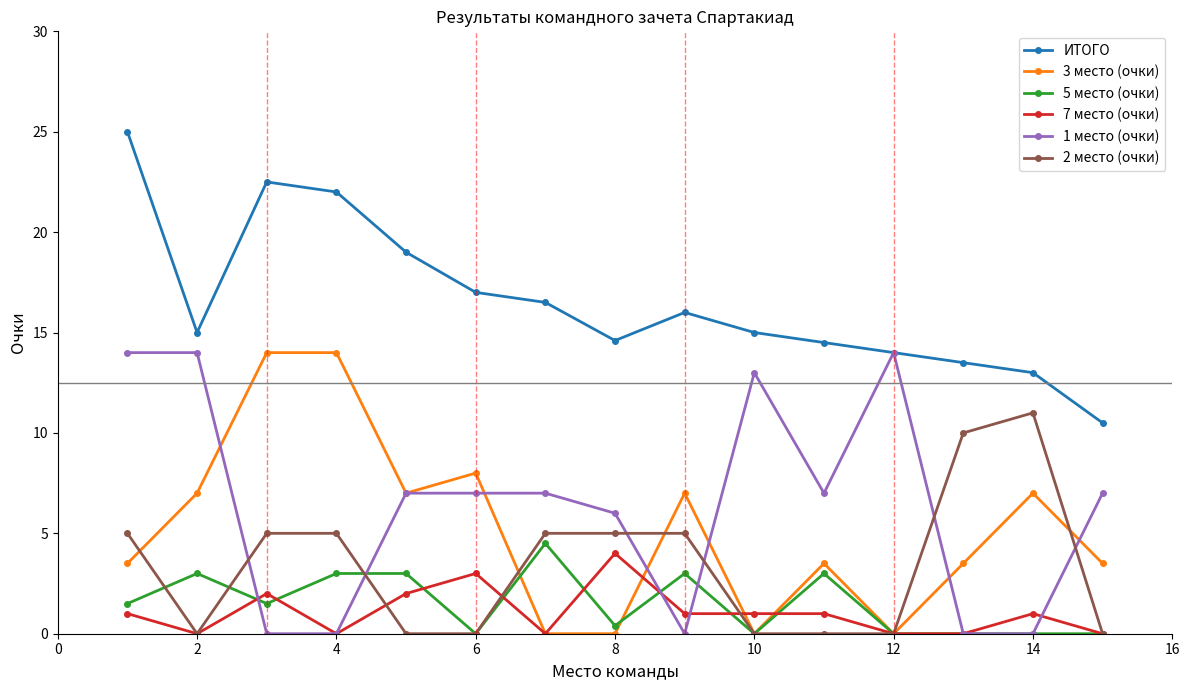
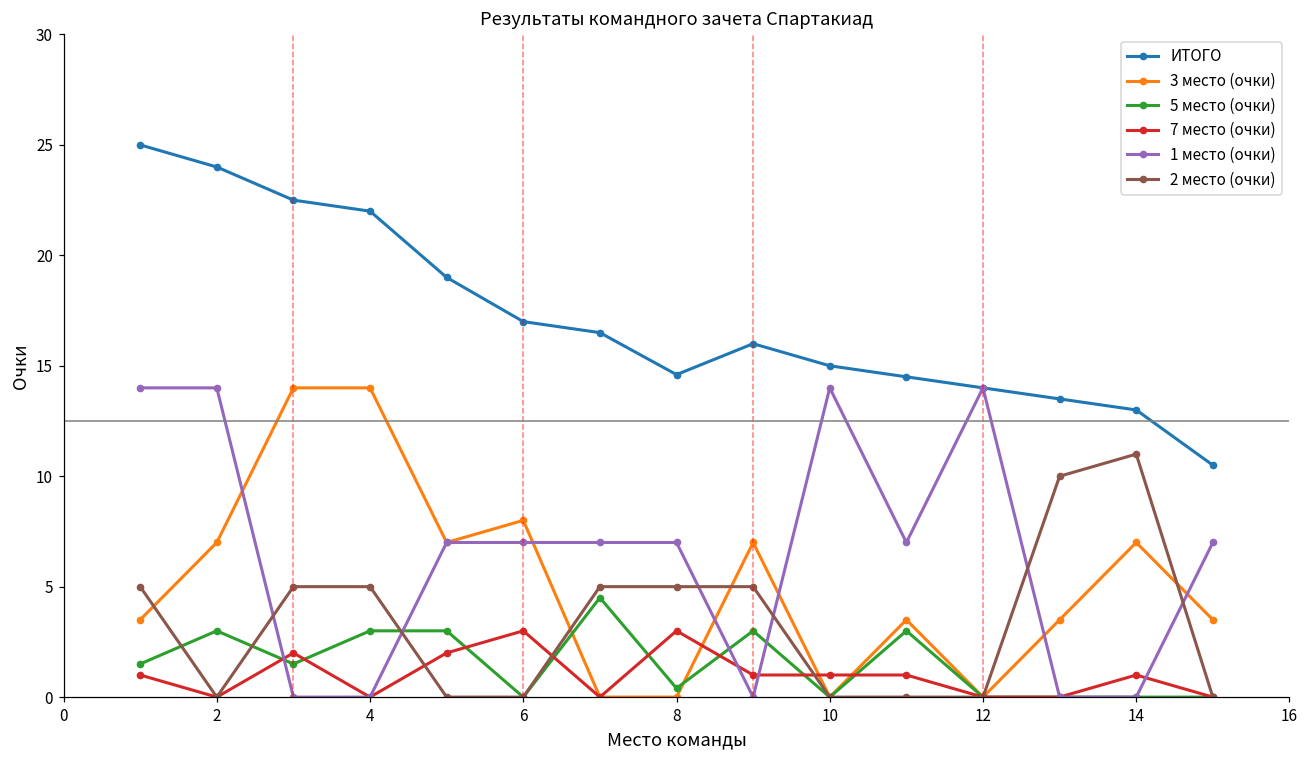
  {
    "ИТОГО": {
-     "2": 15,
+     "2": 24,
      "4": 22,
      "6": 17,
      "8": 14.6,
      "10": 15,
      "14": 13
    },
    "3 место (очки)": {
      "2": 7,
      "4": 14,
      "6": 8,
      "8": 0,
      "14": 7
    },
    "5 место (очки)": {
      "2": 3,
      "4": 3,
      "8": 0.4
    },
    "7 место (очки)": {
      "6": 3,
-     "8": 4,
+     "8": 3,
      "10": 1,
      "14": 1
    },
    "1 место (очки)": {
      "2": 14,
      "6": 7,
-     "8": 6,
-     "10": 13
+     "8": 7,
+     "10": 14
    },
    "2 место (очки)": {
      "4": 5,
      "8": 5,
      "14": 11
    }
  }
